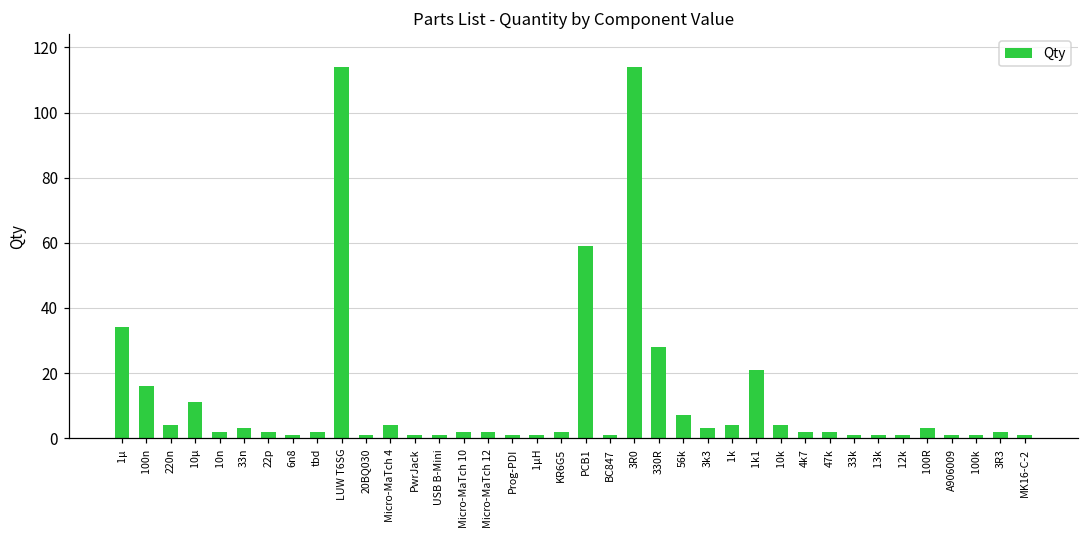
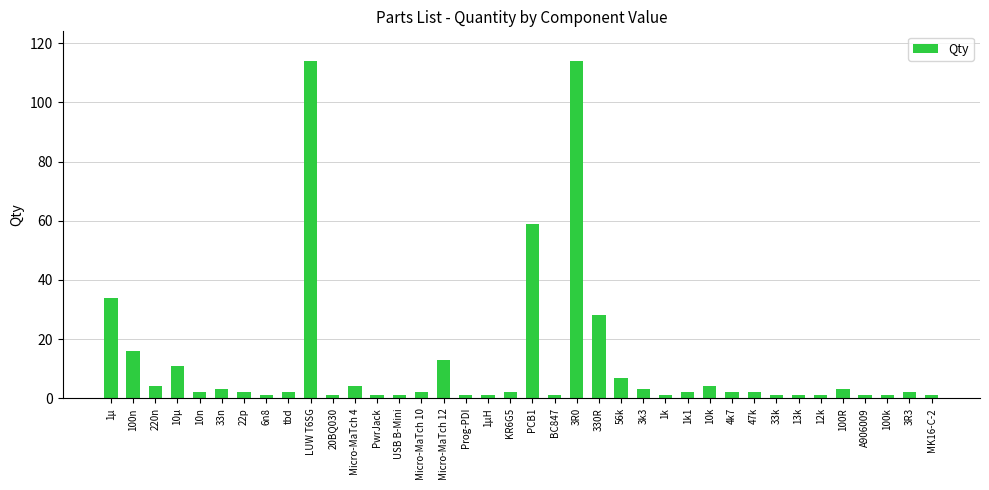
  {
    "1µ": 34,
    "100n": 16,
    "220n": 4,
    "10µ": 11,
    "10n": 2,
    "33n": 3,
    "22p": 2,
    "6n8": 1,
    "tbd": 2,
    "LUW T6SG": 114,
    "20BQ030": 1,
    "Micro-MaTch 4": 4,
    "PwrJack": 1,
    "USB B-Mini": 1,
    "Micro-MaTch 10": 2,
-   "Micro-MaTch 12": 2,
+   "Micro-MaTch 12": 13,
    "Prog-PDI": 1,
    "1µH": 1,
    "KR6G5": 2,
    "PCB1": 59,
    "BC847": 1,
    "3R0": 114,
    "330R": 28,
    "56k": 7,
    "3k3": 3,
-   "1k": 4,
-   "1k1": 21,
+   "1k": 1,
+   "1k1": 2,
    "10k": 4,
    "4k7": 2,
    "47k": 2,
    "33k": 1,
    "13k": 1,
    "12k": 1,
    "100R": 3,
    "A906009": 1,
    "100k": 1,
    "3R3": 2,
    "MK16-C-2": 1
  }
